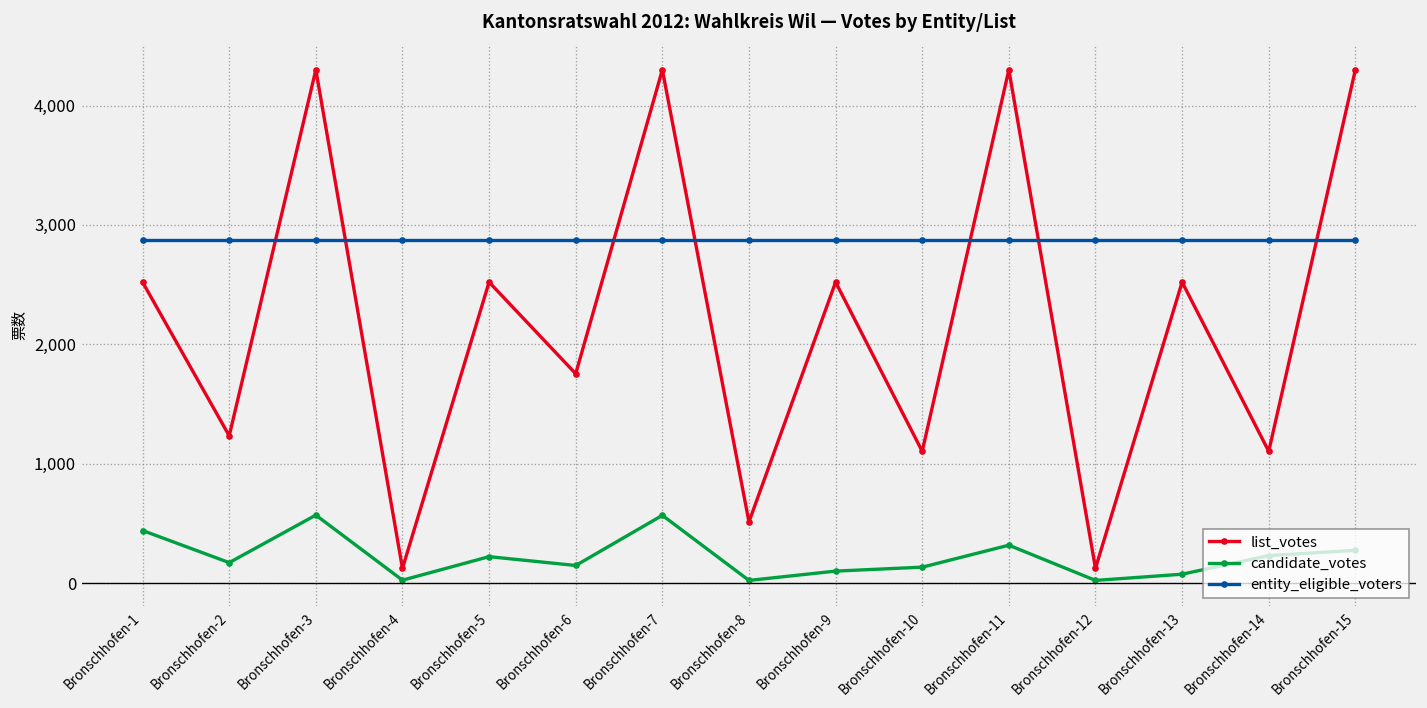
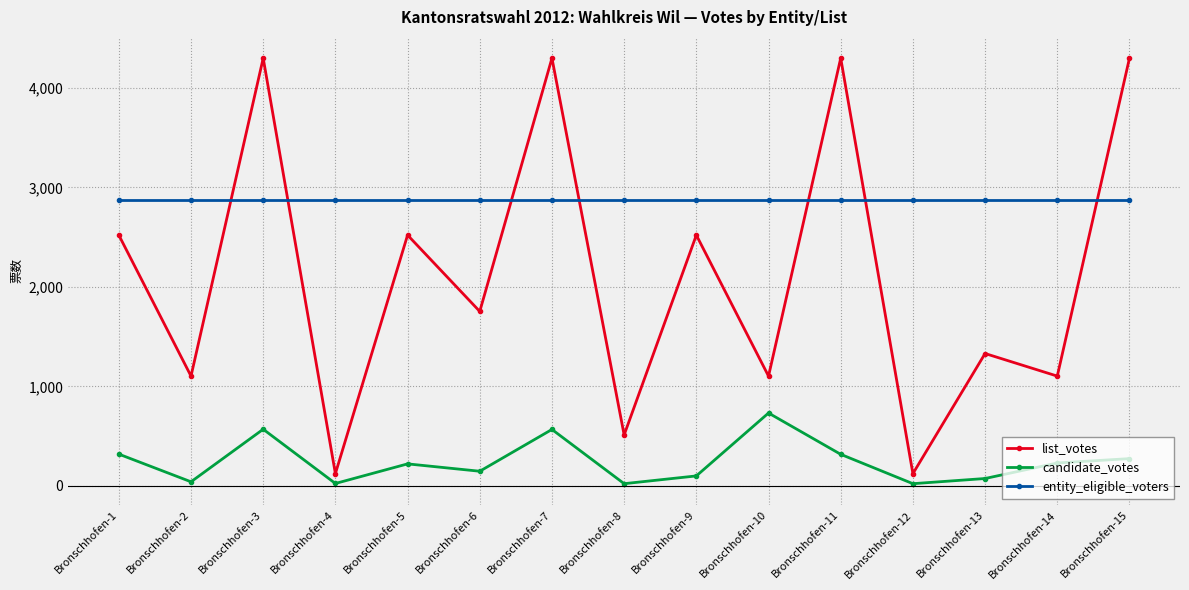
  {
    "list_votes": {
      "Bronschhofen-1": "2,500",
-     "Bronschhofen-2": "1,200",
+     "Bronschhofen-2": "1,100",
      "Bronschhofen-3": "4,300",
      "Bronschhofen-4": "100",
      "Bronschhofen-5": "2,500",
      "Bronschhofen-6": "1,800",
      "Bronschhofen-7": "4,300",
      "Bronschhofen-8": "500",
      "Bronschhofen-9": "2,500",
      "Bronschhofen-10": "1,100",
      "Bronschhofen-11": "4,300",
      "Bronschhofen-12": "100",
-     "Bronschhofen-13": "2,500",
+     "Bronschhofen-13": "1,300",
      "Bronschhofen-14": "1,100",
      "Bronschhofen-15": "4,300"
    },
    "candidate_votes": {
-     "Bronschhofen-1": "400",
-     "Bronschhofen-2": "200",
+     "Bronschhofen-1": "300",
+     "Bronschhofen-2": "0",
      "Bronschhofen-3": "600",
      "Bronschhofen-4": "0",
      "Bronschhofen-5": "200",
      "Bronschhofen-6": "100",
      "Bronschhofen-7": "600",
      "Bronschhofen-8": "0",
      "Bronschhofen-9": "100",
-     "Bronschhofen-10": "100",
+     "Bronschhofen-10": "700",
      "Bronschhofen-11": "300",
      "Bronschhofen-12": "0",
      "Bronschhofen-13": "100"
    },
    "entity_eligible_voters": {
      "Bronschhofen-1": "2,900",
      "Bronschhofen-2": "2,900",
      "Bronschhofen-3": "2,900",
      "Bronschhofen-4": "2,900",
      "Bronschhofen-5": "2,900",
      "Bronschhofen-6": "2,900",
      "Bronschhofen-7": "2,900",
      "Bronschhofen-8": "2,900",
      "Bronschhofen-9": "2,900",
      "Bronschhofen-10": "2,900",
      "Bronschhofen-11": "2,900",
      "Bronschhofen-12": "2,900",
      "Bronschhofen-13": "2,900",
      "Bronschhofen-14": "2,900",
      "Bronschhofen-15": "2,900"
    }
  }
